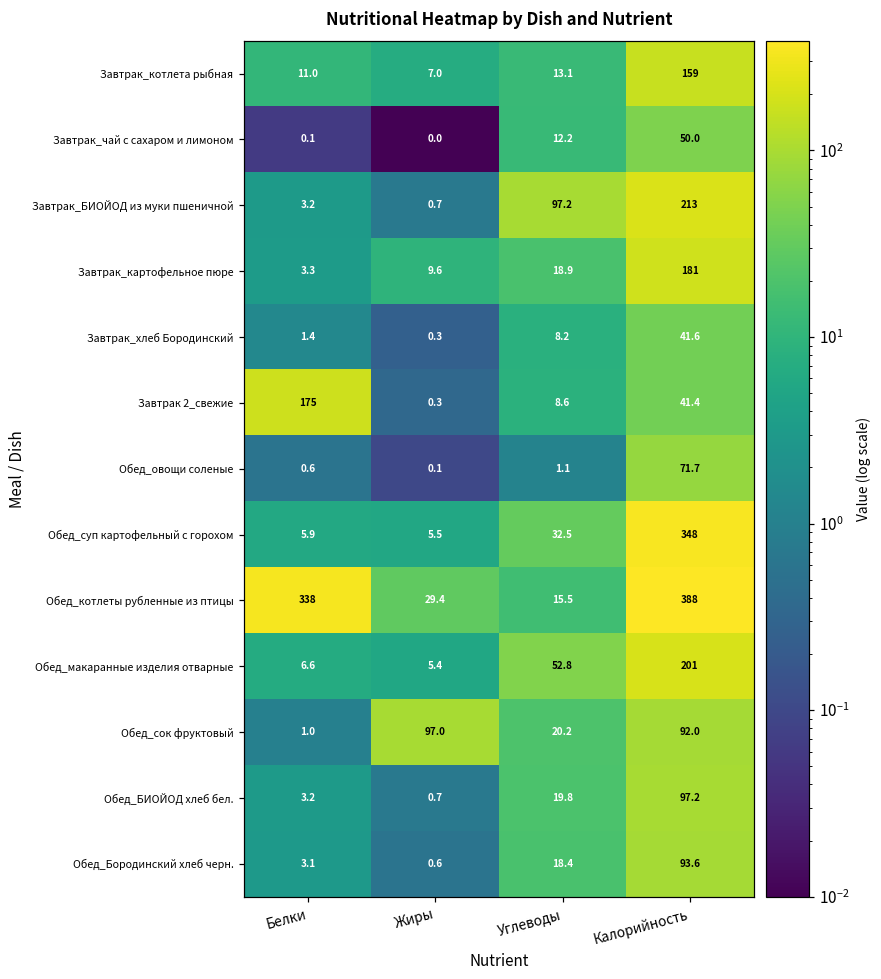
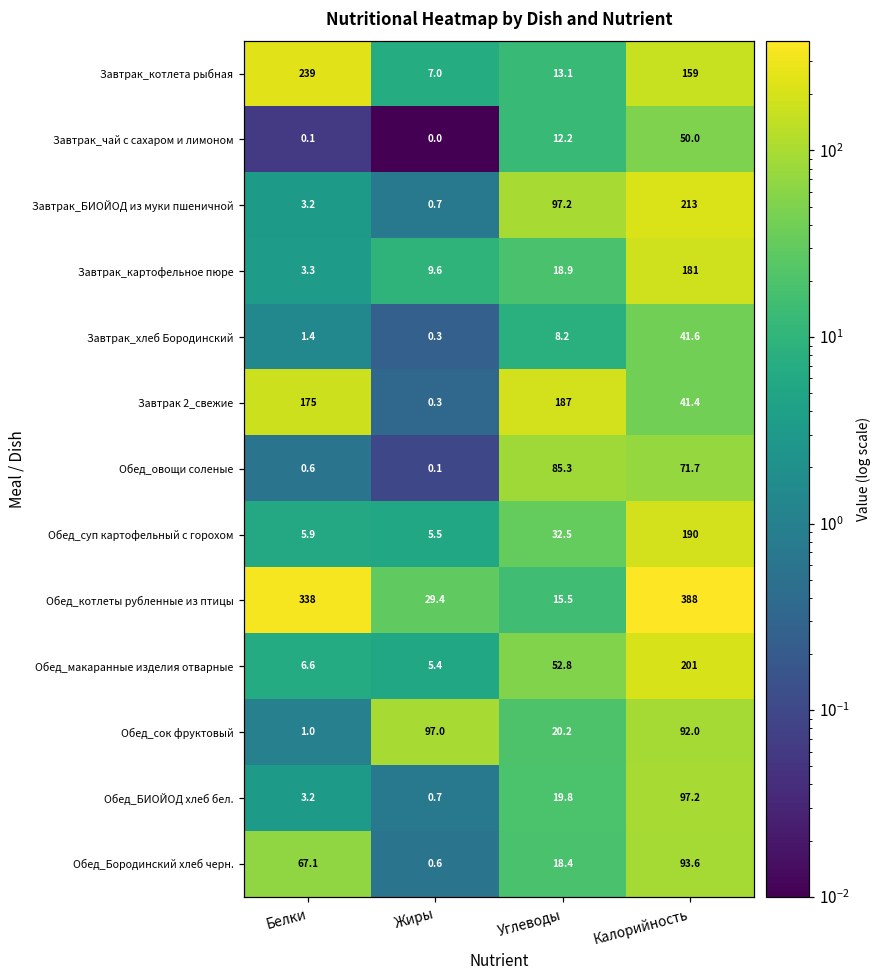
  {
    "Завтрак_котлета рыбная": {
-     "Белки": 11.0,
+     "Белки": 239,
      "Жиры": 7.0,
      "Углеводы": 13.1,
      "Калорийность": 159
    },
    "Завтрак_чай с сахаром и лимоном": {
      "Белки": 0.1,
      "Жиры": 0.0,
      "Углеводы": 12.2,
      "Калорийность": 50.0
    },
    "Завтрак_БИОЙОД из муки пшеничной": {
      "Белки": 3.2,
      "Жиры": 0.7,
      "Углеводы": 97.2,
      "Калорийность": 213
    },
    "Завтрак_картофельное пюре": {
      "Белки": 3.3,
      "Жиры": 9.6,
      "Углеводы": 18.9,
      "Калорийность": 181
    },
    "Завтрак_хлеб Бородинский": {
      "Белки": 1.4,
      "Жиры": 0.3,
      "Углеводы": 8.2,
      "Калорийность": 41.6
    },
    "Завтрак 2_свежие": {
      "Белки": 175,
      "Жиры": 0.3,
-     "Углеводы": 8.6,
+     "Углеводы": 187,
      "Калорийность": 41.4
    },
    "Обед_овощи соленые": {
      "Белки": 0.6,
      "Жиры": 0.1,
-     "Углеводы": 1.1,
+     "Углеводы": 85.3,
      "Калорийность": 71.7
    },
    "Обед_суп картофельный с горохом": {
      "Белки": 5.9,
      "Жиры": 5.5,
      "Углеводы": 32.5,
-     "Калорийность": 348
+     "Калорийность": 190
    },
    "Обед_котлеты рубленные из птицы": {
      "Белки": 338,
      "Жиры": 29.4,
      "Углеводы": 15.5,
      "Калорийность": 388
    },
    "Обед_макаранные изделия отварные": {
      "Белки": 6.6,
      "Жиры": 5.4,
      "Углеводы": 52.8,
      "Калорийность": 201
    },
    "Обед_сок фруктовый": {
      "Белки": 1.0,
      "Жиры": 97.0,
      "Углеводы": 20.2,
      "Калорийность": 92.0
    },
    "Обед_БИОЙОД хлеб бел.": {
      "Белки": 3.2,
      "Жиры": 0.7,
      "Углеводы": 19.8,
      "Калорийность": 97.2
    },
    "Обед_Бородинский хлеб черн.": {
-     "Белки": 3.1,
+     "Белки": 67.1,
      "Жиры": 0.6,
      "Углеводы": 18.4,
      "Калорийность": 93.6
    }
  }
